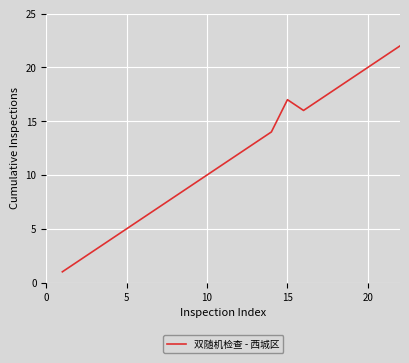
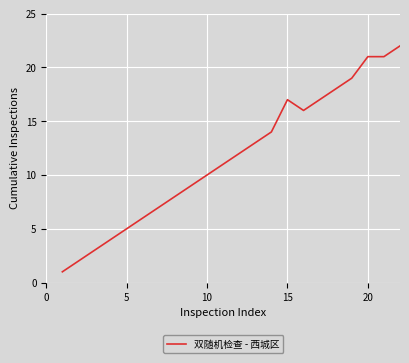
  {
    "5": 5,
    "10": 10,
    "15": 17,
-   "20": 20
+   "20": 21
  }
